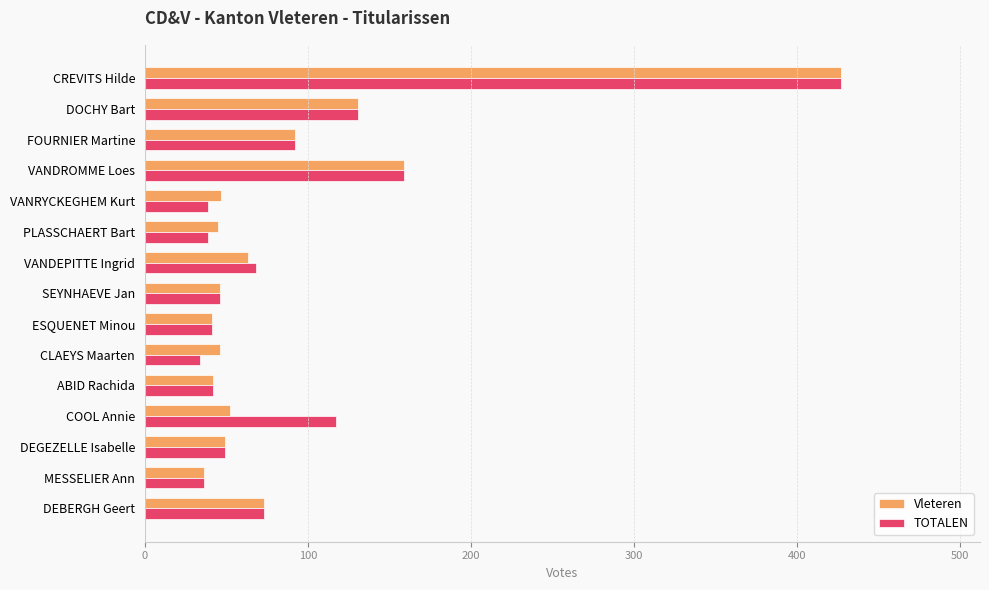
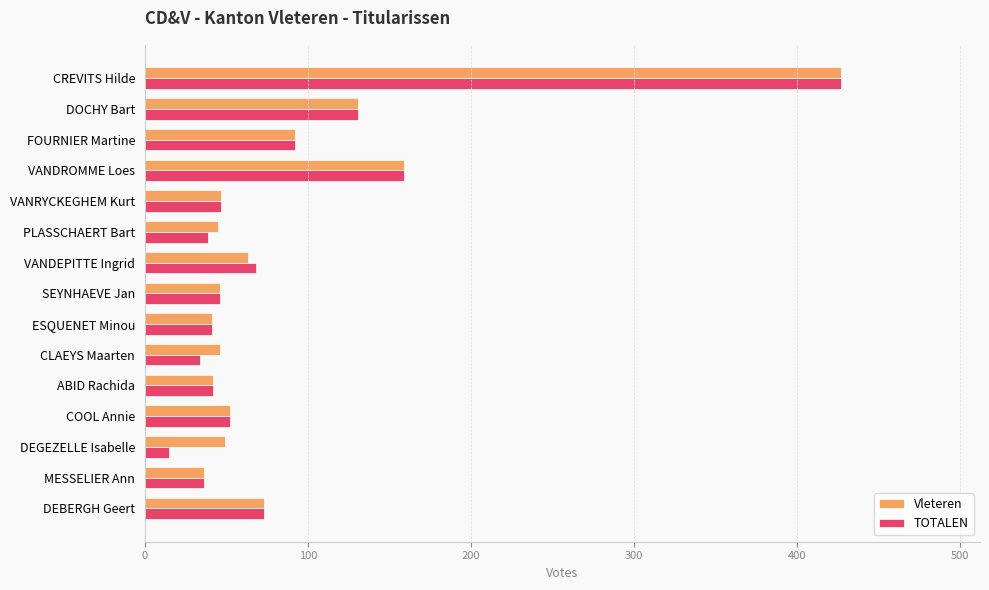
  {
    "Vleteren": {
      "CREVITS Hilde": 427,
      "DOCHY Bart": 131,
      "FOURNIER Martine": 92,
      "VANDROMME Loes": 159,
      "VANRYCKEGHEM Kurt": 47,
      "PLASSCHAERT Bart": 45,
      "VANDEPITTE Ingrid": 63,
      "SEYNHAEVE Jan": 46,
      "ESQUENET Minou": 41,
      "CLAEYS Maarten": 46,
      "ABID Rachida": 42,
      "COOL Annie": 52,
      "DEGEZELLE Isabelle": 49,
      "MESSELIER Ann": 36,
      "DEBERGH Geert": 73
    },
    "TOTALEN": {
      "CREVITS Hilde": 427,
      "DOCHY Bart": 131,
      "FOURNIER Martine": 92,
      "VANDROMME Loes": 159,
-     "VANRYCKEGHEM Kurt": 39,
+     "VANRYCKEGHEM Kurt": 47,
      "PLASSCHAERT Bart": 39,
      "VANDEPITTE Ingrid": 68,
      "SEYNHAEVE Jan": 46,
      "ESQUENET Minou": 41,
      "CLAEYS Maarten": 34,
      "ABID Rachida": 42,
-     "COOL Annie": 117,
-     "DEGEZELLE Isabelle": 49,
+     "COOL Annie": 52,
+     "DEGEZELLE Isabelle": 15,
      "MESSELIER Ann": 36,
      "DEBERGH Geert": 73
    }
  }
